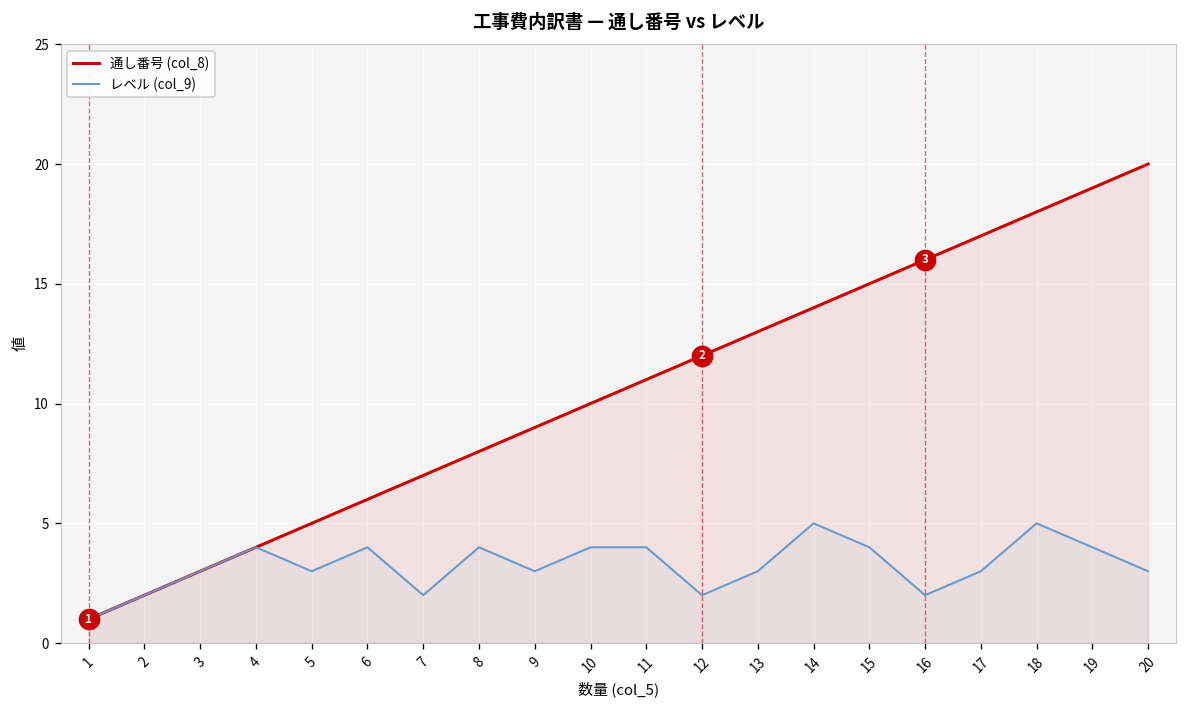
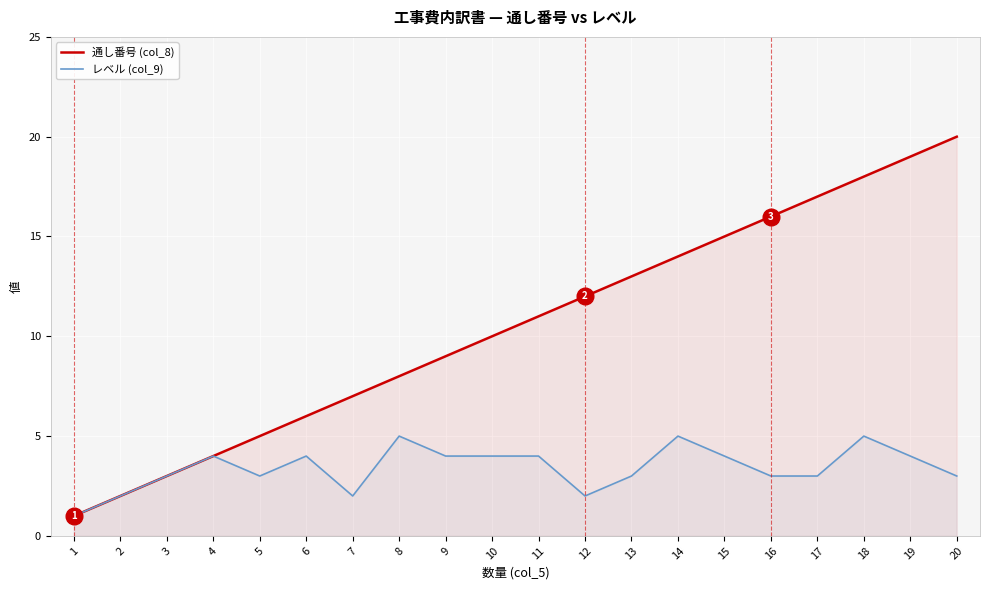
  {
    "レベル (col_9)": {
      "5": 3,
      "6": 4,
      "7": 2,
-     "8": 4,
-     "9": 3,
+     "8": 5,
+     "9": 4,
      "10": 4,
      "11": 4,
      "12": 2,
      "13": 3,
      "14": 5,
      "15": 4,
-     "16": 2,
+     "16": 3,
      "17": 3,
      "18": 5,
      "19": 4,
      "20": 3
    }
  }
